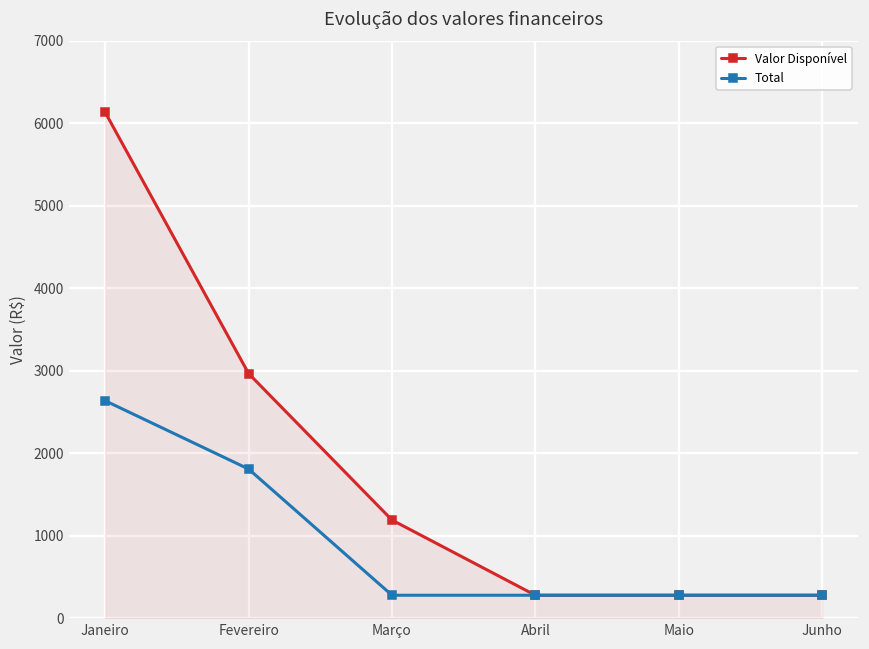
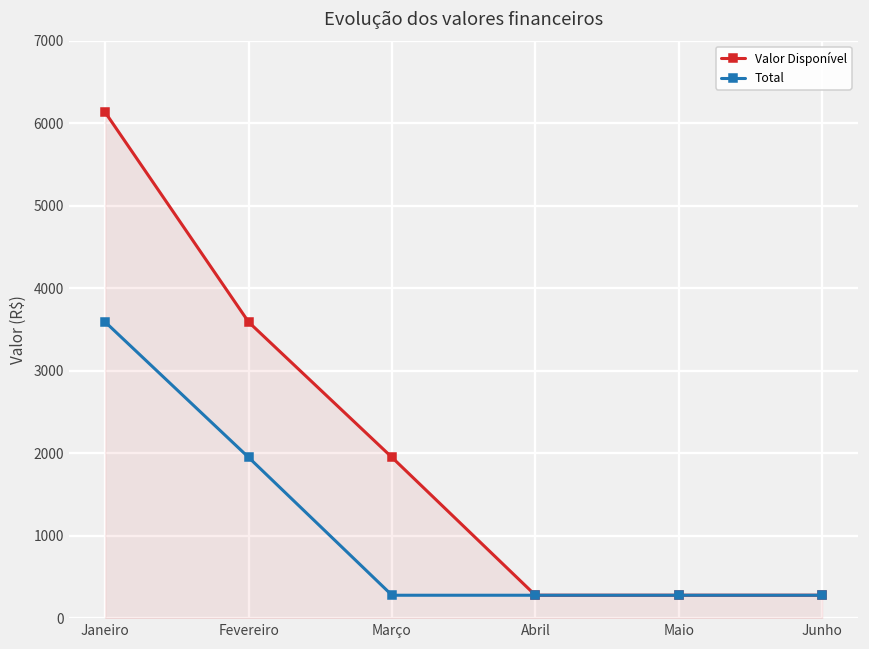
  {
    "Valor Disponível": {
      "Janeiro": 6100,
-     "Fevereiro": 3000,
-     "Março": 1200
+     "Fevereiro": 3600,
+     "Março": 2000
    },
    "Total": {
-     "Janeiro": 2600,
-     "Fevereiro": 1800,
+     "Janeiro": 3600,
+     "Fevereiro": 2000,
      "Março": 300
    }
  }
